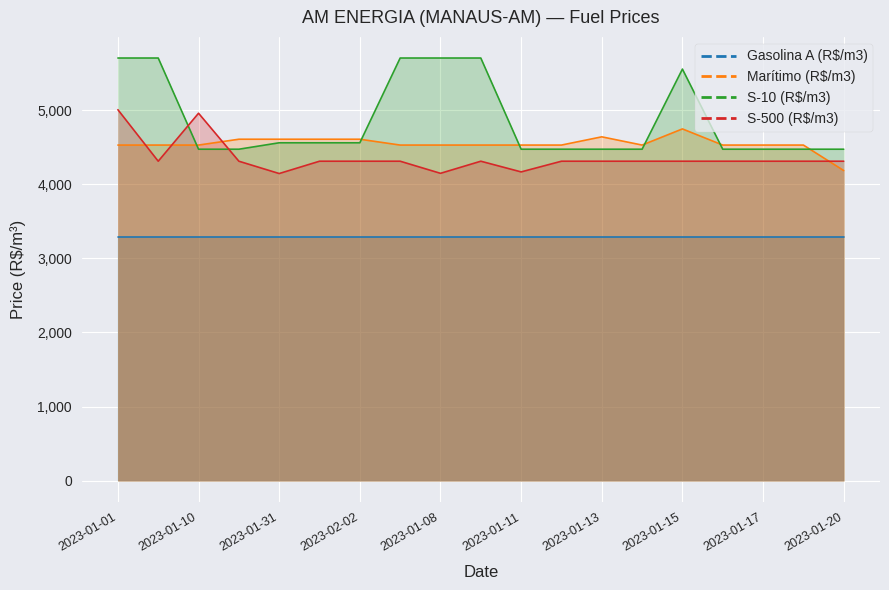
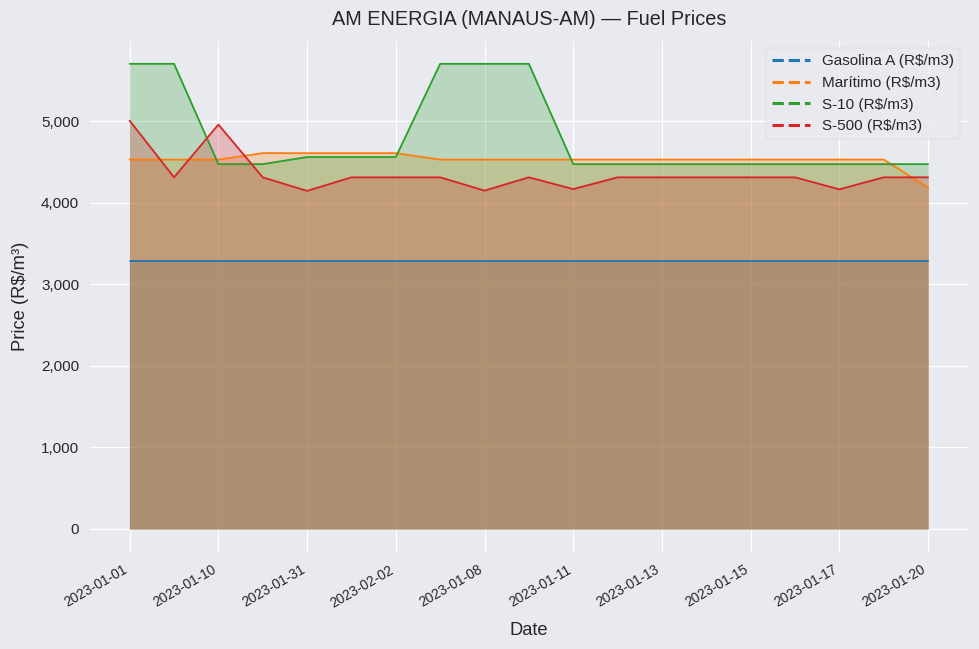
  {
    "Gasolina A (R$/m3)": {
      "2023-01-01": "3,300",
      "2023-01-10": "3,300",
      "2023-01-31": "3,300",
      "2023-02-02": "3,300",
      "2023-01-08": "3,300",
      "2023-01-11": "3,300",
      "2023-01-13": "3,300",
      "2023-01-15": "3,300",
      "2023-01-17": "3,300",
      "2023-01-20": "3,300"
    },
    "Marítimo (R$/m3)": {
      "2023-01-01": "4,500",
      "2023-01-10": "4,500",
      "2023-01-31": "4,600",
      "2023-02-02": "4,600",
      "2023-01-08": "4,500",
      "2023-01-11": "4,500",
-     "2023-01-13": "4,600",
-     "2023-01-15": "4,700",
+     "2023-01-13": "4,500",
+     "2023-01-15": "4,500",
      "2023-01-17": "4,500",
      "2023-01-20": "4,200"
    },
    "S-10 (R$/m3)": {
      "2023-01-01": "5,700",
      "2023-01-10": "4,500",
      "2023-01-31": "4,600",
      "2023-02-02": "4,600",
      "2023-01-08": "5,700",
      "2023-01-11": "4,500",
      "2023-01-13": "4,500",
-     "2023-01-15": "5,600",
+     "2023-01-15": "4,500",
      "2023-01-17": "4,500",
      "2023-01-20": "4,500"
    },
    "S-500 (R$/m3)": {
      "2023-01-01": "5,000",
      "2023-01-10": "5,000",
      "2023-01-31": "4,100",
      "2023-02-02": "4,300",
      "2023-01-08": "4,100",
      "2023-01-11": "4,200",
      "2023-01-13": "4,300",
      "2023-01-15": "4,300",
-     "2023-01-17": "4,300",
+     "2023-01-17": "4,200",
      "2023-01-20": "4,300"
    }
  }
